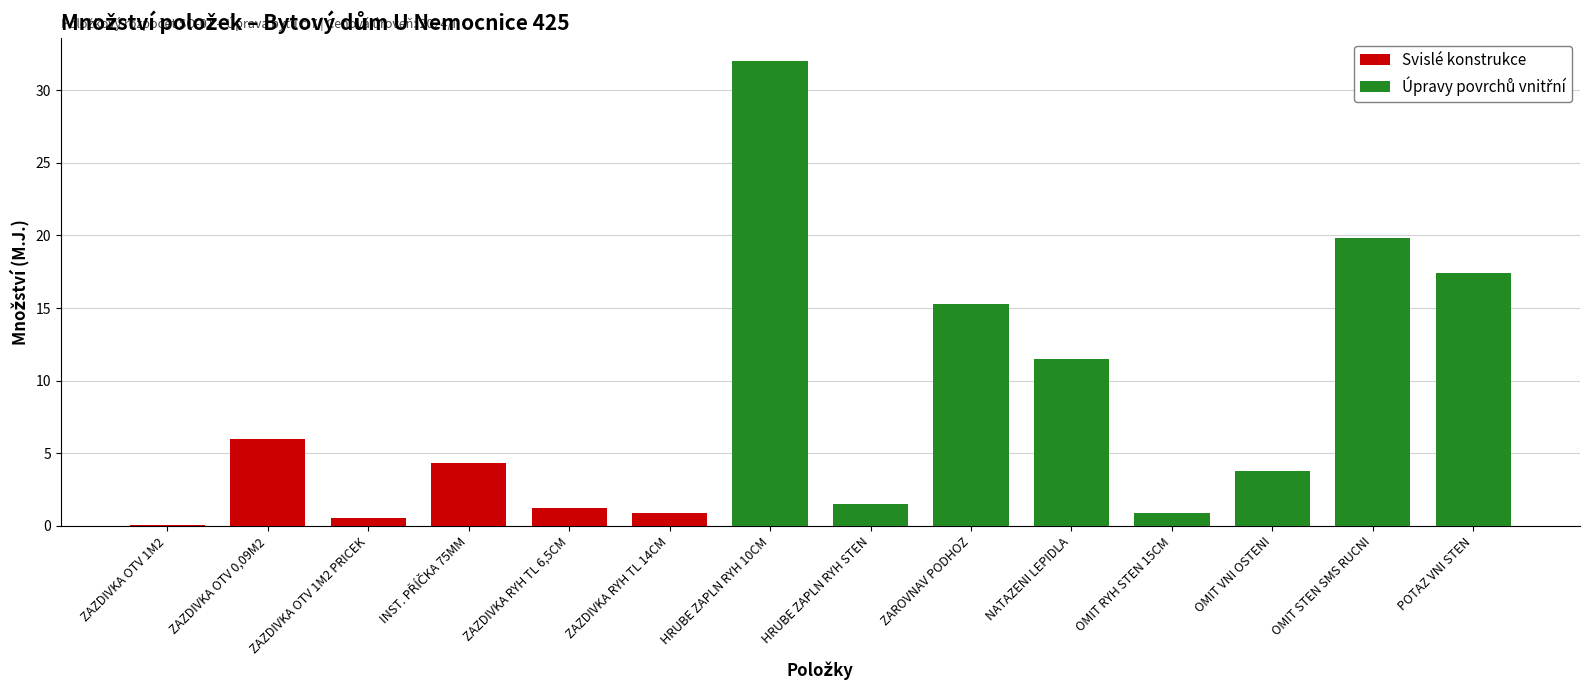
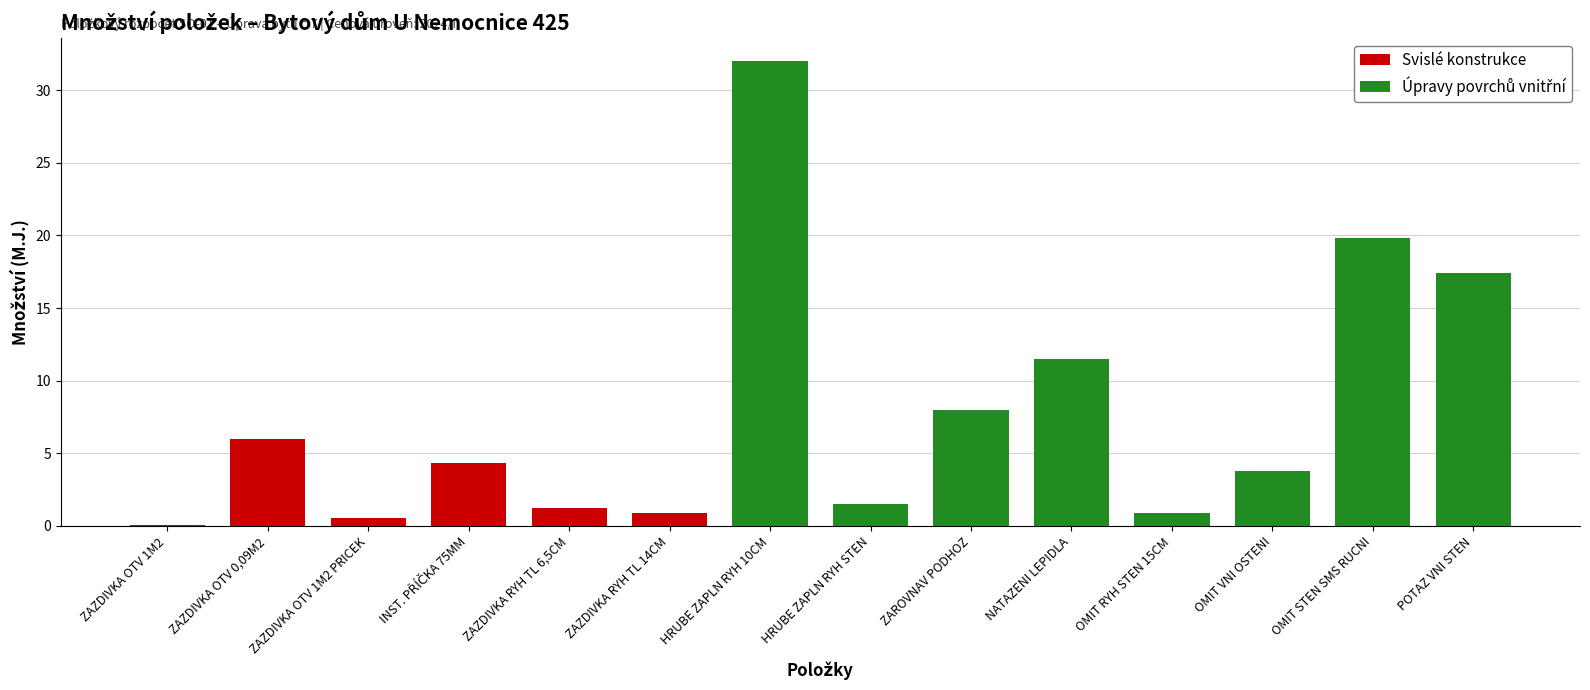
  {
    "Svislé konstrukce": {
      "ZAZDIVKA OTV 0,09M2": 6.0,
      "ZAZDIVKA OTV 1M2 PRICEK": 0.6,
      "INST. PŘÍČKA 75MM": 4.3,
      "ZAZDIVKA RYH TL 6,5CM": 1.2,
      "ZAZDIVKA RYH TL 14CM": 0.9,
      "HRUBE ZAPLN RYH 10CM": 0.0,
      "HRUBE ZAPLN RYH STEN": 0.0,
      "ZAROVNAV PODHOZ": 0.0,
      "NATAZENI LEPIDLA": 0.0,
      "OMIT RYH STEN 15CM": 0.0,
      "OMIT VNI OSTENI": 0.0,
      "OMIT STEN SMS RUCNI": 0.0,
      "POTAZ VNI STEN": 0.0
    },
    "Úpravy povrchů vnitřní": {
-     "ZAROVNAV PODHOZ": 15.3
+     "ZAROVNAV PODHOZ": 8.0
    }
  }
